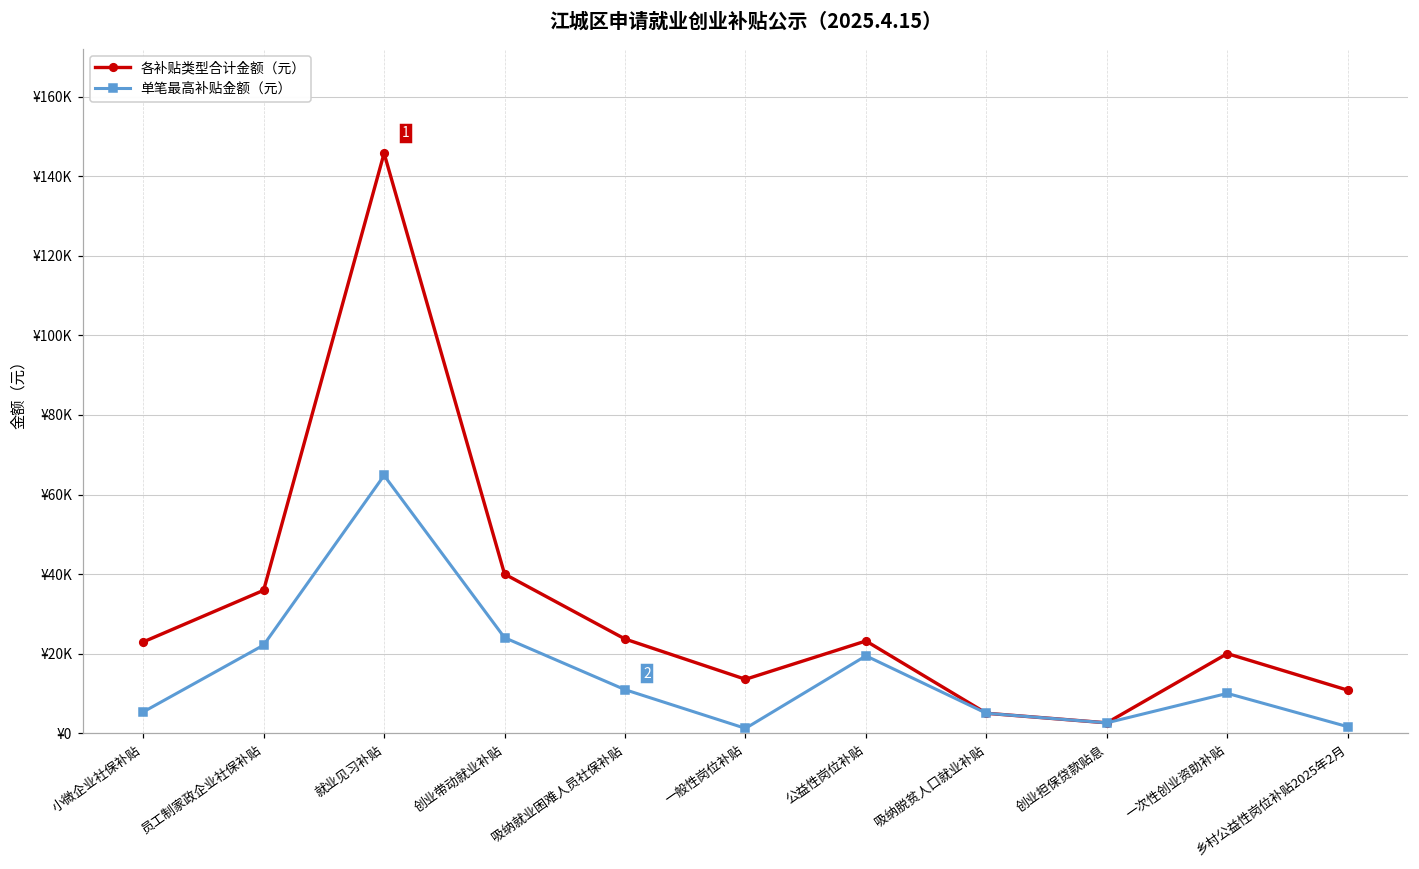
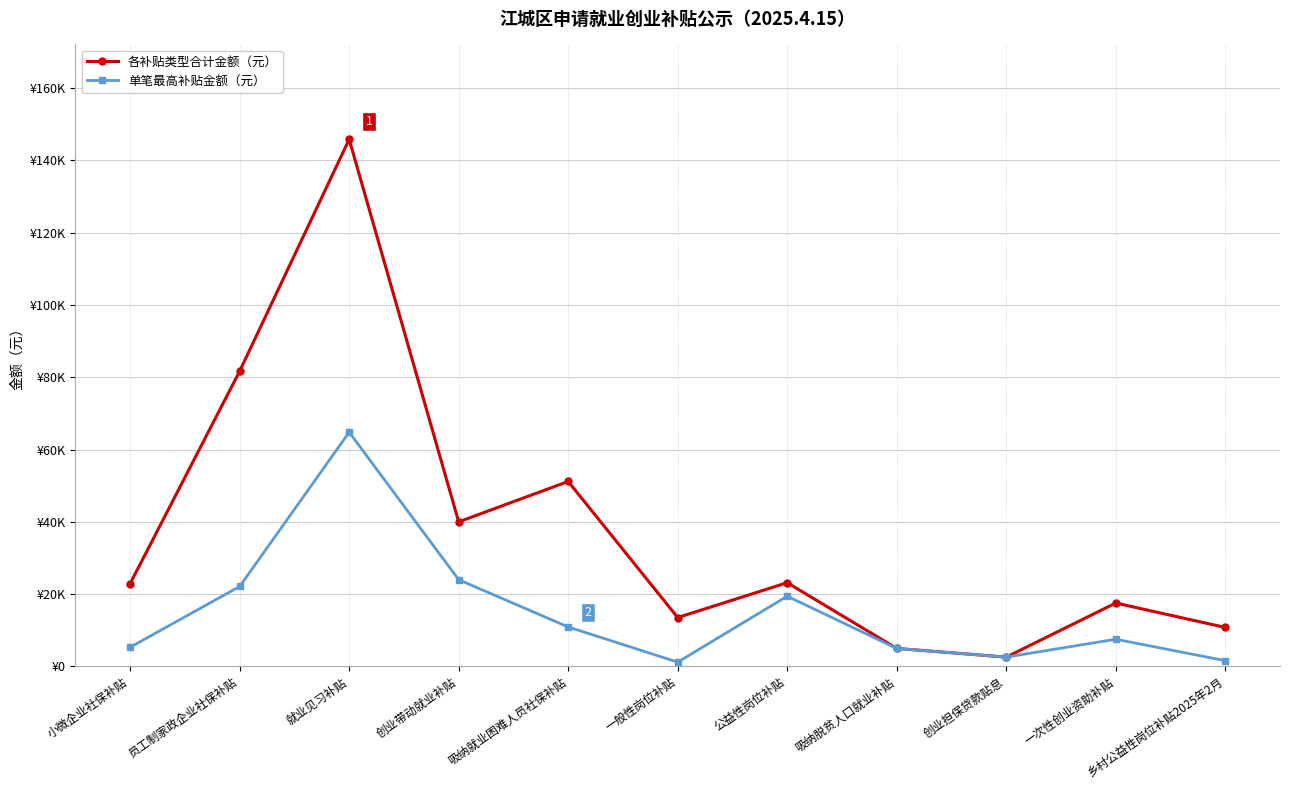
  {
    "各补贴类型合计金额（元）": {
      "小微企业社保补贴": "¥23000",
-     "员工制家政企业社保补贴": "¥36000",
+     "员工制家政企业社保补贴": "¥82000",
      "创业带动就业补贴": "¥40000",
-     "吸纳就业困难人员社保补贴": "¥24000",
+     "吸纳就业困难人员社保补贴": "¥51000",
      "一般性岗位补贴": "¥14000",
      "公益性岗位补贴": "¥23000",
-     "一次性创业资助补贴": "¥20000",
+     "一次性创业资助补贴": "¥18000",
      "乡村公益性岗位补贴2025年2月": "¥11000"
    },
    "单笔最高补贴金额（元）": {
      "小微企业社保补贴": "¥5000",
      "员工制家政企业社保补贴": "¥22000",
      "就业见习补贴": "¥65000",
      "创业带动就业补贴": "¥24000",
      "一般性岗位补贴": "¥1000",
      "公益性岗位补贴": "¥19000",
-     "一次性创业资助补贴": "¥10000",
+     "一次性创业资助补贴": "¥8000",
      "乡村公益性岗位补贴2025年2月": "¥2000"
    }
  }
